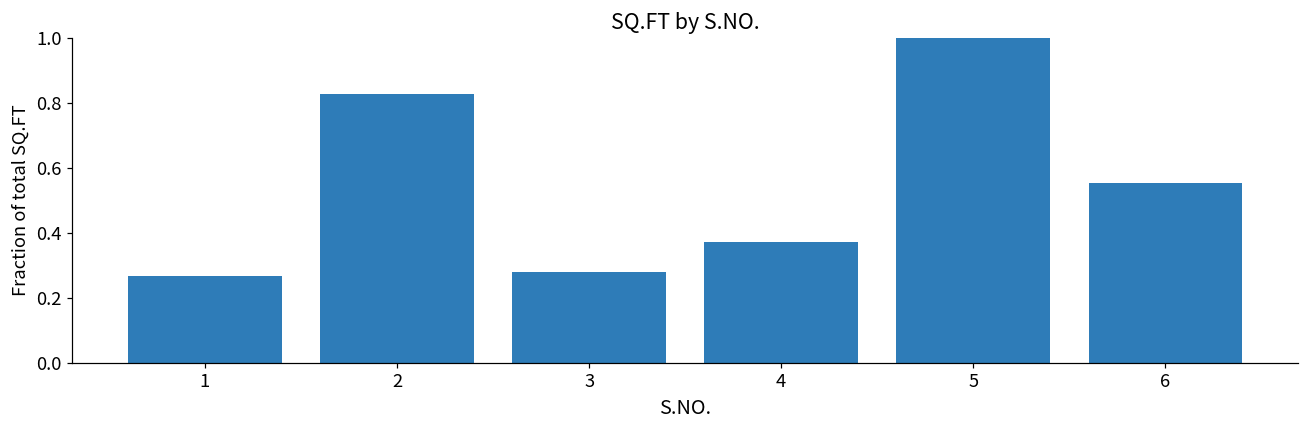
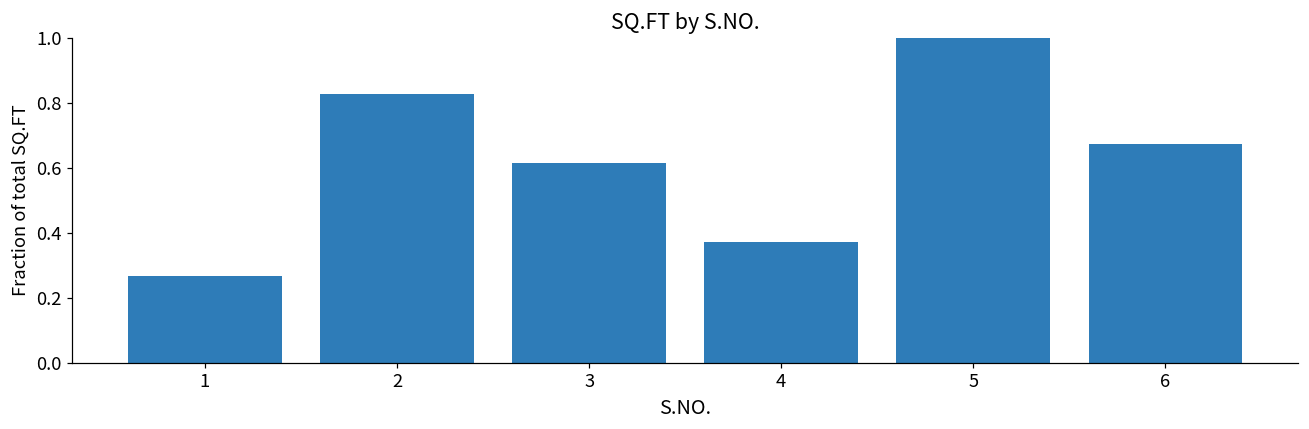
  {
    "1": 0.27,
    "2": 0.83,
-   "3": 0.28,
+   "3": 0.62,
    "4": 0.37,
    "5": 1.00,
-   "6": 0.55
+   "6": 0.67
  }
